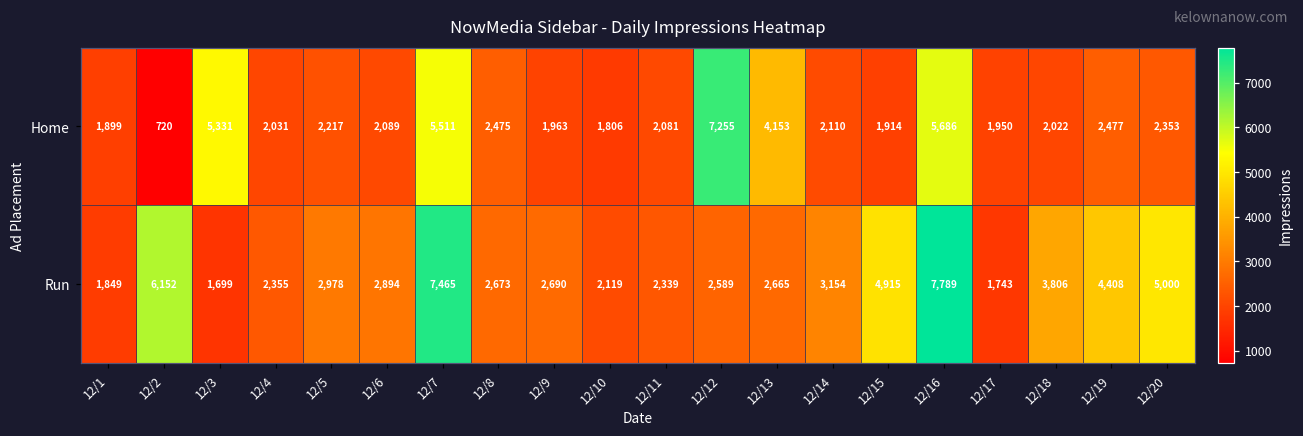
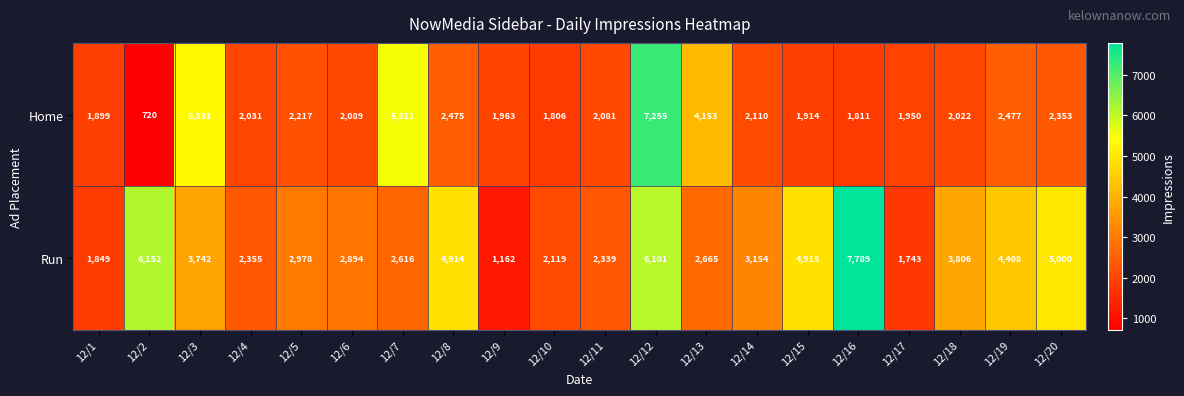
  {
    "Home": {
      "12/1": "1,899",
      "12/2": "720",
      "12/3": "5,331",
      "12/4": "2,031",
      "12/5": "2,217",
      "12/6": "2,089",
      "12/7": "5,511",
      "12/8": "2,475",
      "12/9": "1,963",
      "12/10": "1,806",
      "12/11": "2,081",
      "12/12": "7,255",
      "12/13": "4,153",
      "12/14": "2,110",
      "12/15": "1,914",
-     "12/16": "5,686",
+     "12/16": "1,811",
      "12/17": "1,950",
      "12/18": "2,022",
      "12/19": "2,477",
      "12/20": "2,353"
    },
    "Run": {
      "12/1": "1,849",
      "12/2": "6,152",
-     "12/3": "1,699",
+     "12/3": "3,742",
      "12/4": "2,355",
      "12/5": "2,978",
      "12/6": "2,894",
-     "12/7": "7,465",
-     "12/8": "2,673",
-     "12/9": "2,690",
+     "12/7": "2,616",
+     "12/8": "4,914",
+     "12/9": "1,162",
      "12/10": "2,119",
      "12/11": "2,339",
-     "12/12": "2,589",
+     "12/12": "6,101",
      "12/13": "2,665",
      "12/14": "3,154",
      "12/15": "4,915",
      "12/16": "7,789",
      "12/17": "1,743",
      "12/18": "3,806",
      "12/19": "4,408",
      "12/20": "5,000"
    }
  }
